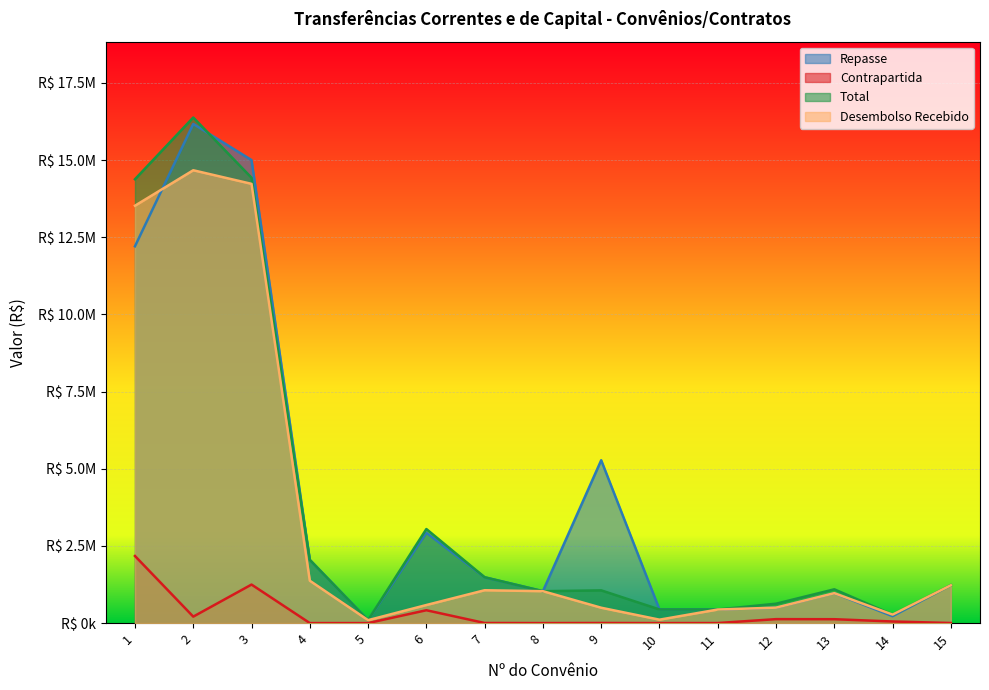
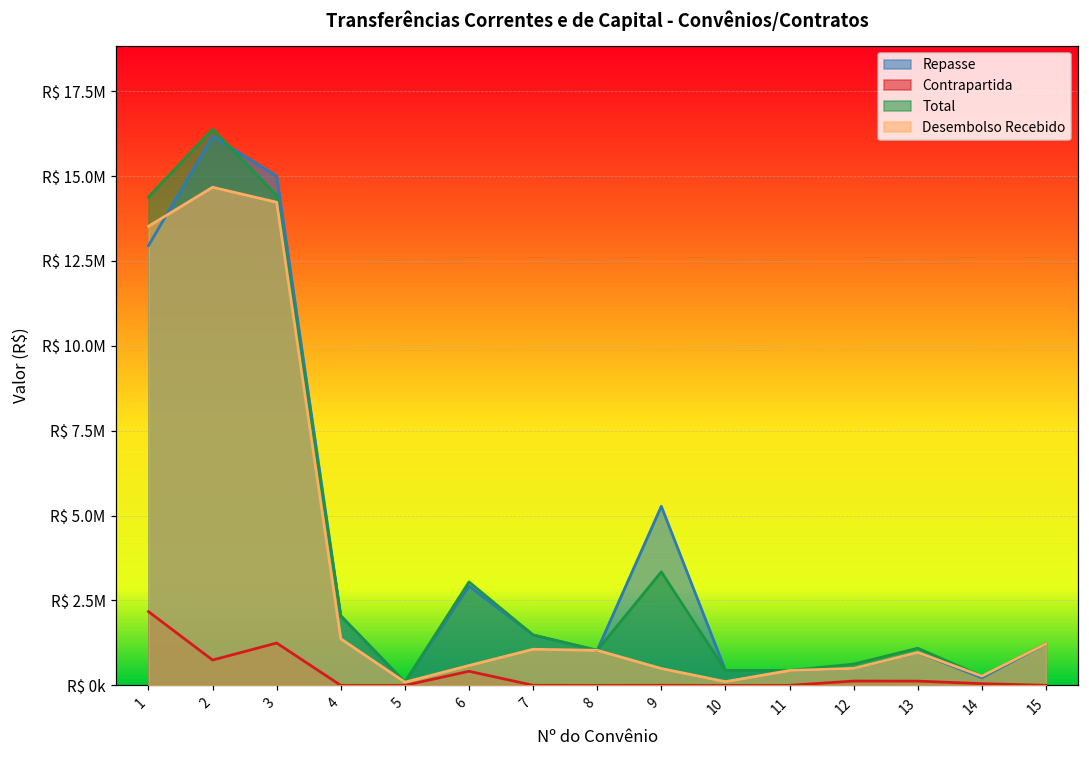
  {
    "Repasse": {
-     "1": "R$ 12200000",
+     "1": "R$ 13000000",
      "2": "R$ 16200000",
      "3": "R$ 15000000",
      "6": "R$ 2900000",
      "9": "R$ 5300000"
    },
    "Contrapartida": {
      "1": "R$ 2200000",
-     "2": "R$ 200000",
+     "2": "R$ 700000",
      "3": "R$ 1200000",
      "4": "R$ 0",
      "5": "R$ 0",
      "6": "R$ 400000",
      "7": "R$ 0",
      "8": "R$ 0",
      "9": "R$ 0",
      "10": "R$ 0",
      "11": "R$ 0",
      "12": "R$ 100000",
      "13": "R$ 100000",
      "14": "R$ 100000",
      "15": "R$ 0"
    },
    "Total": {
      "1": "R$ 14400000",
      "2": "R$ 16400000",
      "3": "R$ 14400000",
      "6": "R$ 3000000",
-     "9": "R$ 1100000",
+     "9": "R$ 3300000",
      "12": "R$ 600000",
      "13": "R$ 1100000"
    },
    "Desembolso Recebido": {
      "1": "R$ 13500000",
      "2": "R$ 14700000",
      "3": "R$ 14200000",
      "4": "R$ 1400000",
      "6": "R$ 600000",
      "7": "R$ 1100000",
      "9": "R$ 500000",
      "10": "R$ 100000"
    }
  }
